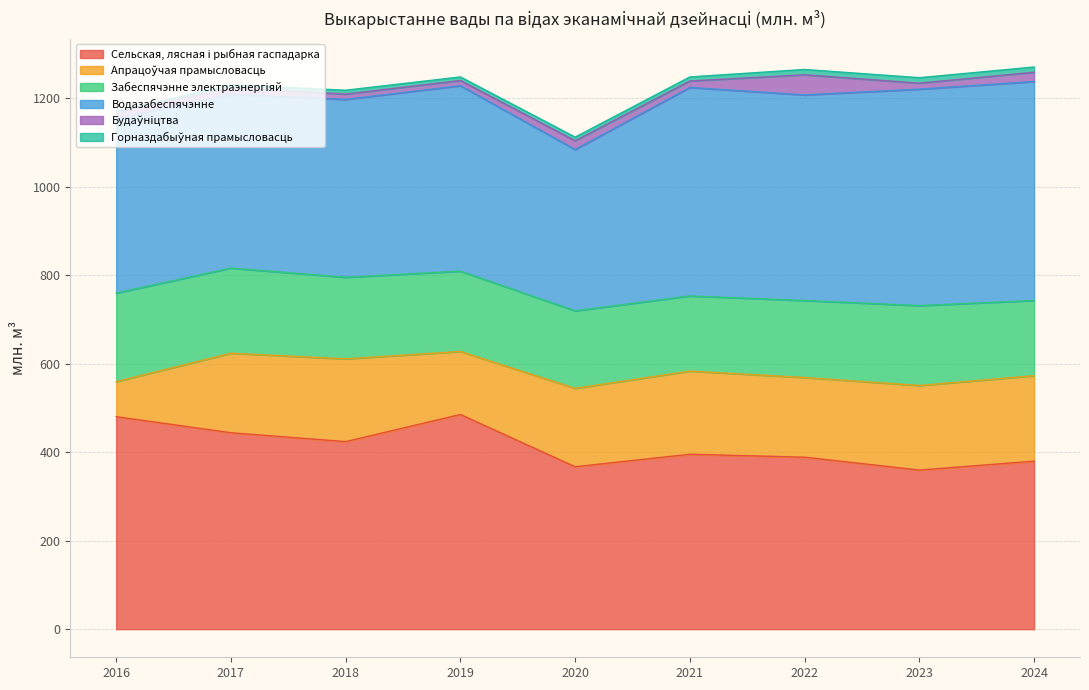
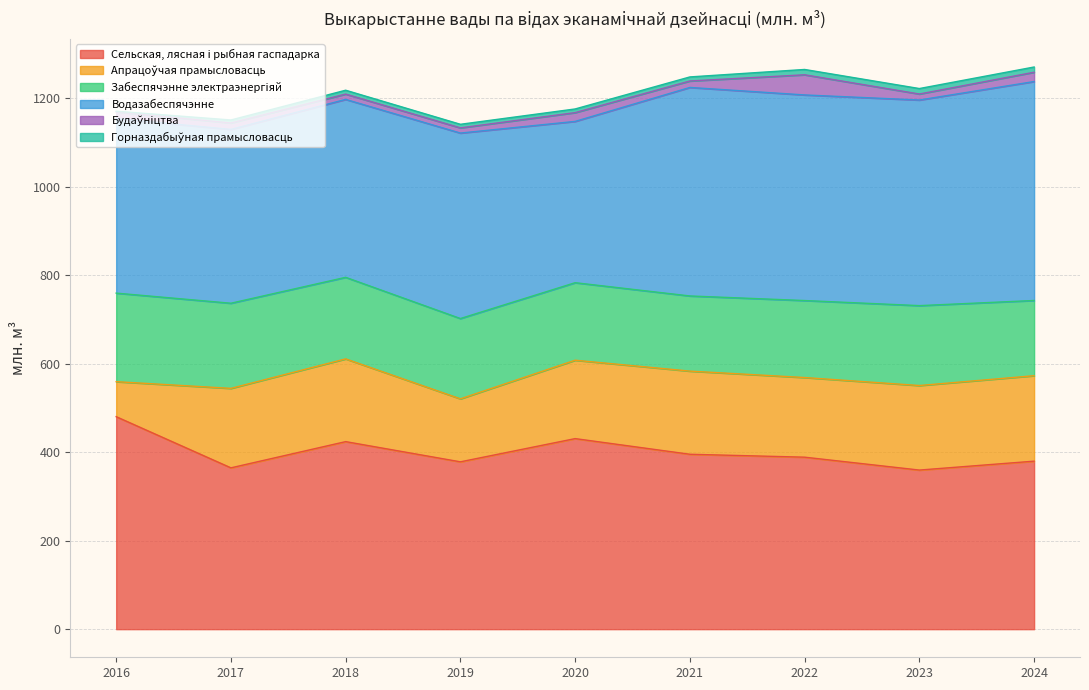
  {
    "Сельская, лясная і рыбная гаспадарка": {
      "2016": 480,
-     "2017": 440,
+     "2017": 360,
      "2018": 420,
-     "2019": 490,
-     "2020": 370,
+     "2019": 380,
+     "2020": 430,
      "2021": 400,
      "2022": 390,
      "2023": 360,
      "2024": 380
    },
    "Апрацоўчая прамысловасць": {
      "2016": 80,
      "2017": 180,
      "2018": 190,
      "2019": 140,
      "2020": 180,
      "2021": 190,
      "2022": 180,
      "2023": 190,
      "2024": 190
    },
    "Водазабеспячэнне": {
      "2018": 400,
      "2019": 420,
      "2020": 360,
      "2021": 470,
      "2022": 460,
-     "2023": 490,
+     "2023": 460,
      "2024": 490
    },
    "Будаўніцтва": {
      "2018": 10,
      "2019": 10,
      "2020": 20,
      "2021": 10,
      "2022": 50,
      "2023": 10,
      "2024": 20
    }
  }
